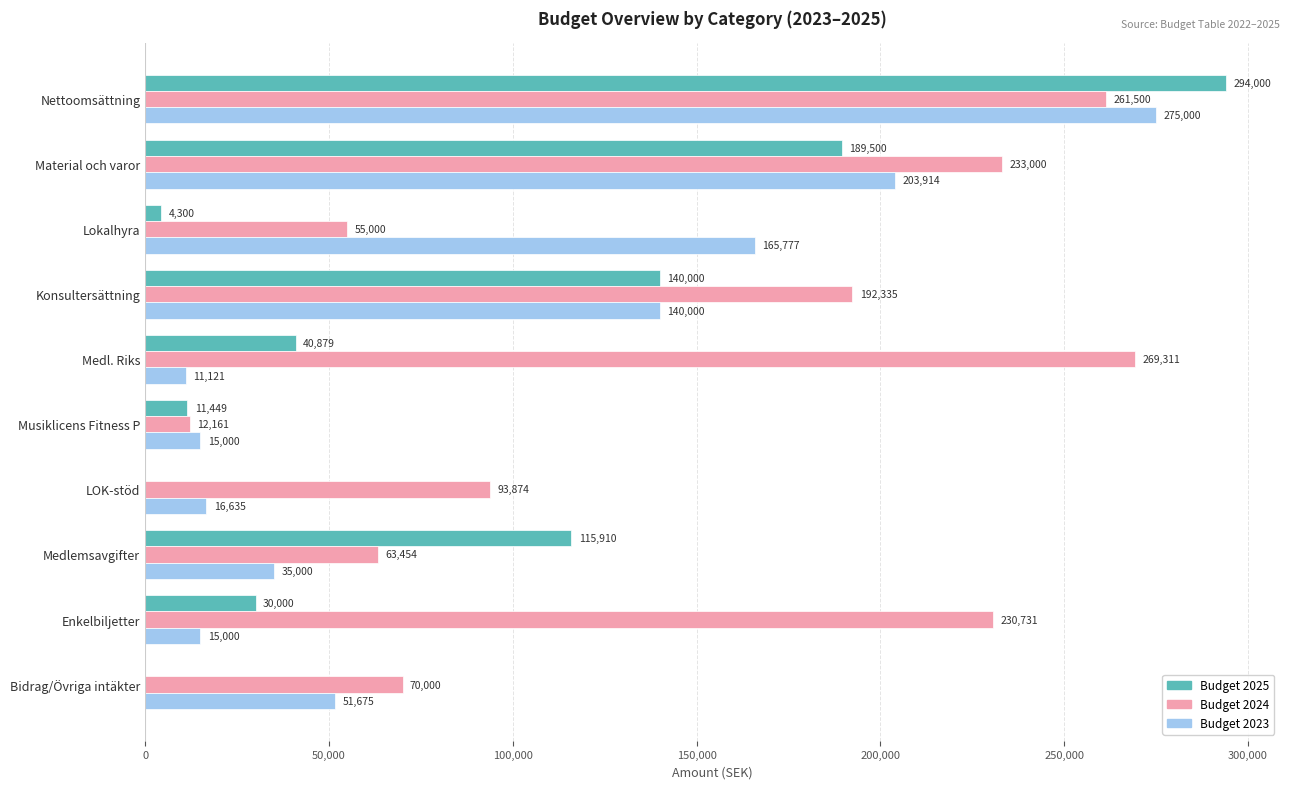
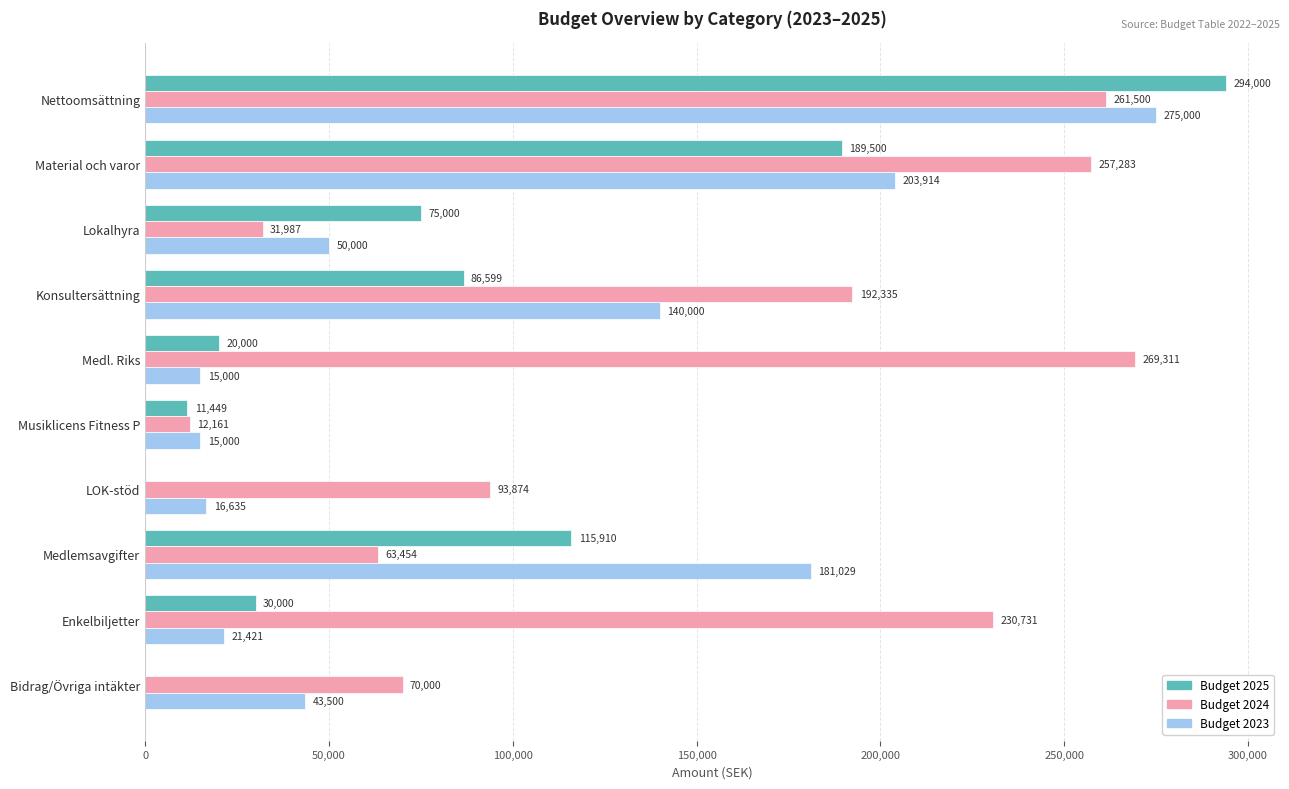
  {
    "Budget 2025": {
      "Nettoomsättning": "294,000",
      "Material och varor": "189,500",
-     "Lokalhyra": "4,300",
-     "Konsultersättning": "140,000",
-     "Medl. Riks": "40,879",
+     "Lokalhyra": "75,000",
+     "Konsultersättning": "86,599",
+     "Medl. Riks": "20,000",
      "Musiklicens Fitness P": "11,449",
      "Medlemsavgifter": "115,910",
      "Enkelbiljetter": "30,000"
    },
    "Budget 2024": {
      "Nettoomsättning": "261,500",
-     "Material och varor": "233,000",
-     "Lokalhyra": "55,000",
+     "Material och varor": "257,283",
+     "Lokalhyra": "31,987",
      "Konsultersättning": "192,335",
      "Medl. Riks": "269,311",
      "Musiklicens Fitness P": "12,161",
      "LOK-stöd": "93,874",
      "Medlemsavgifter": "63,454",
      "Enkelbiljetter": "230,731",
      "Bidrag/Övriga intäkter": "70,000"
    },
    "Budget 2023": {
      "Nettoomsättning": "275,000",
      "Material och varor": "203,914",
-     "Lokalhyra": "165,777",
+     "Lokalhyra": "50,000",
      "Konsultersättning": "140,000",
-     "Medl. Riks": "11,121",
+     "Medl. Riks": "15,000",
      "Musiklicens Fitness P": "15,000",
      "LOK-stöd": "16,635",
-     "Medlemsavgifter": "35,000",
-     "Enkelbiljetter": "15,000",
-     "Bidrag/Övriga intäkter": "51,675"
+     "Medlemsavgifter": "181,029",
+     "Enkelbiljetter": "21,421",
+     "Bidrag/Övriga intäkter": "43,500"
    }
  }
